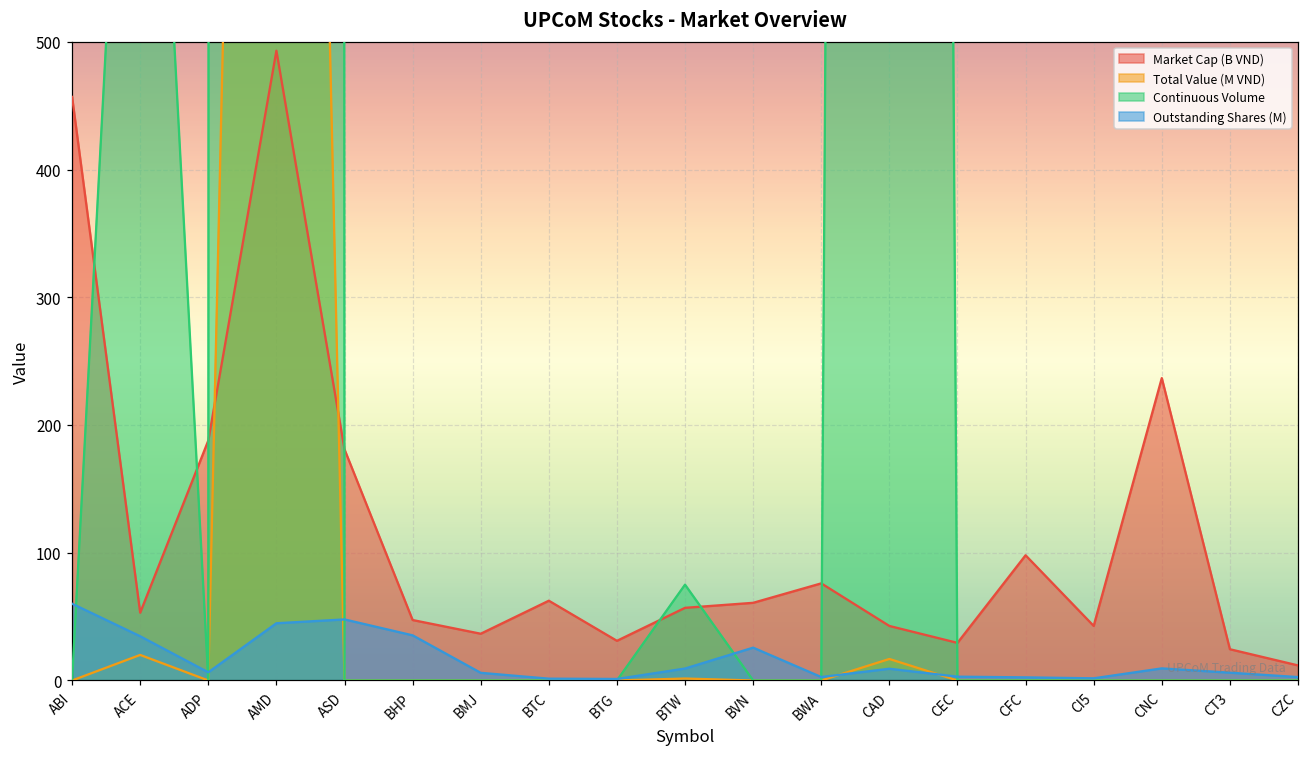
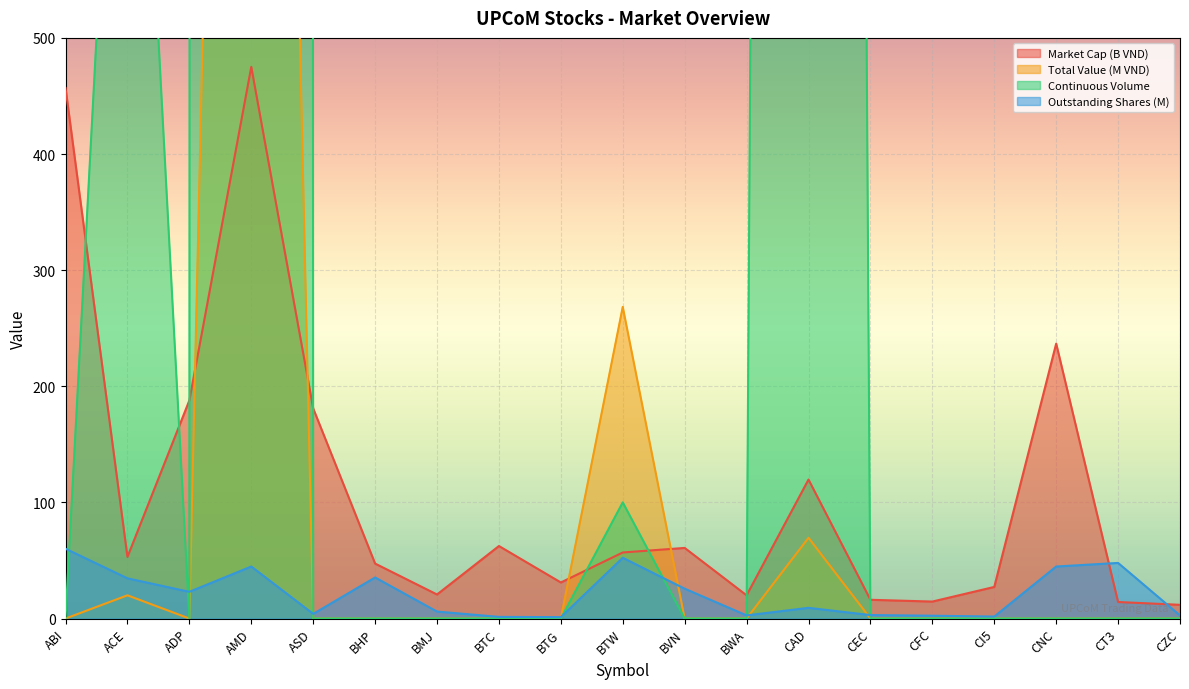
  {
    "Market Cap (B VND)": {
      "ABI": 457,
      "ACE": 53,
      "ADP": 188,
-     "AMD": 493,
+     "AMD": 475,
      "ASD": 181,
      "BHP": 47,
-     "BMJ": 37,
+     "BMJ": 21,
      "BTC": 62,
      "BTG": 31,
      "BTW": 57,
      "BVN": 61,
-     "BWA": 76,
-     "CAD": 43,
-     "CEC": 29,
-     "CFC": 98,
-     "CI5": 43,
+     "BWA": 20,
+     "CAD": 120,
+     "CEC": 16,
+     "CFC": 15,
+     "CI5": 27,
      "CNC": 237,
-     "CT3": 24,
+     "CT3": 14,
      "CZC": 12
    },
    "Total Value (M VND)": {
      "ACE": 20,
-     "BTW": 2,
-     "CAD": 17
+     "BTW": 268,
+     "CAD": 70
    },
    "Continuous Volume": {
-     "BTW": 75
+     "BTW": 100
    },
    "Outstanding Shares (M)": {
      "ABI": 60,
      "ACE": 35,
-     "ADP": 6,
+     "ADP": 23,
      "AMD": 45,
-     "ASD": 48,
+     "ASD": 4,
      "BHP": 35,
      "BMJ": 6,
-     "BTW": 9,
+     "BTW": 52,
      "BVN": 26,
      "BWA": 3,
      "CAD": 9,
      "CEC": 3,
      "CFC": 2,
-     "CNC": 9,
-     "CT3": 6,
+     "CNC": 45,
+     "CT3": 48,
      "CZC": 3
    }
  }
